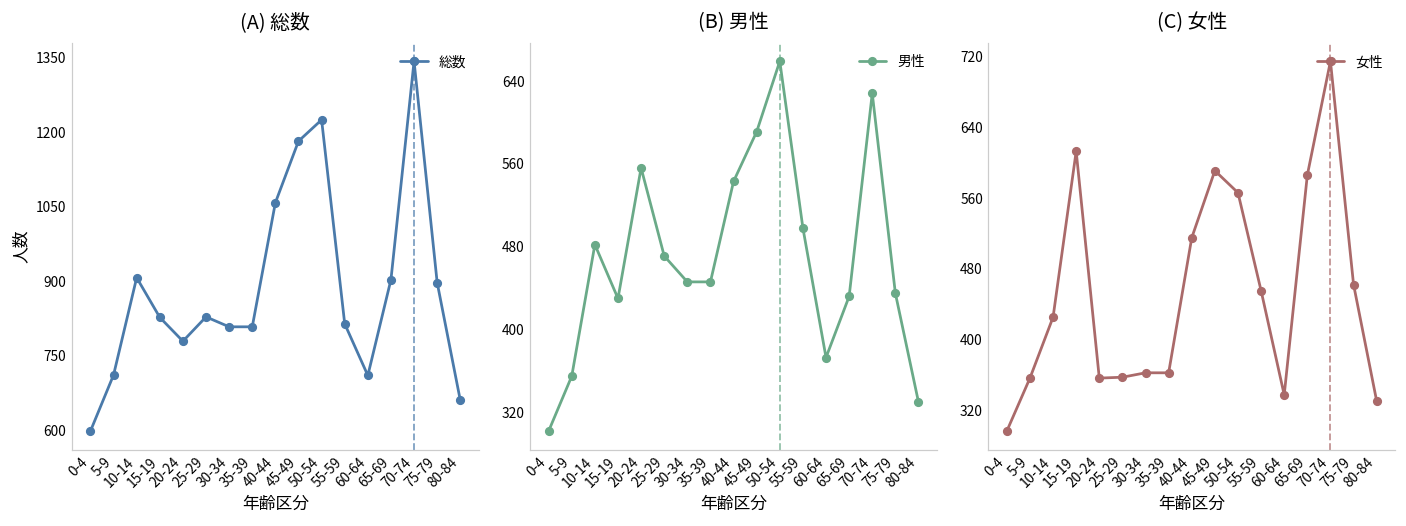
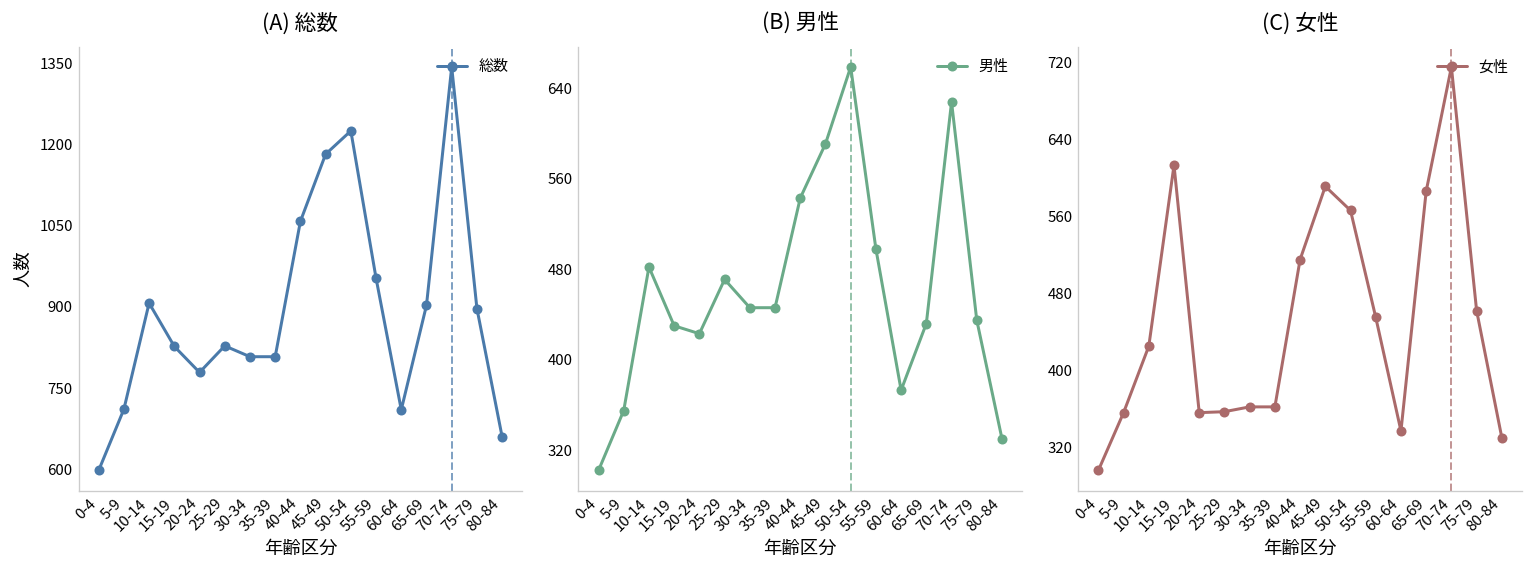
  {
    "(A) 総数": {
      "0-4": 600,
      "5-9": 710,
      "10-14": 910,
      "15-19": 830,
      "20-24": 780,
      "25-29": 830,
      "30-34": 810,
      "35-39": 810,
      "40-44": 1060,
      "45-49": 1180,
      "50-54": 1230,
-     "55-59": 810,
+     "55-59": 950,
      "60-64": 710,
      "65-69": 900,
      "70-74": 1340,
      "75-79": 900,
      "80-84": 660
    },
    "(B) 男性": {
      "0-4": 300,
      "5-9": 360,
      "10-14": 480,
      "15-19": 430,
-     "20-24": 560,
+     "20-24": 420,
      "25-29": 470,
      "30-34": 450,
      "35-39": 450,
      "40-44": 540,
      "45-49": 590,
      "50-54": 660,
      "55-59": 500,
      "60-64": 370,
      "65-69": 430,
      "70-74": 630,
      "75-79": 440,
      "80-84": 330
    },
    "(C) 女性": {
      "0-4": 300,
      "5-9": 360,
      "10-14": 430,
      "15-19": 610,
      "20-24": 360,
      "25-29": 360,
      "30-34": 360,
      "35-39": 360,
      "40-44": 520,
      "45-49": 590,
      "50-54": 570,
      "55-59": 460,
      "60-64": 340,
      "65-69": 590,
      "70-74": 720,
      "75-79": 460,
      "80-84": 330
    }
  }
